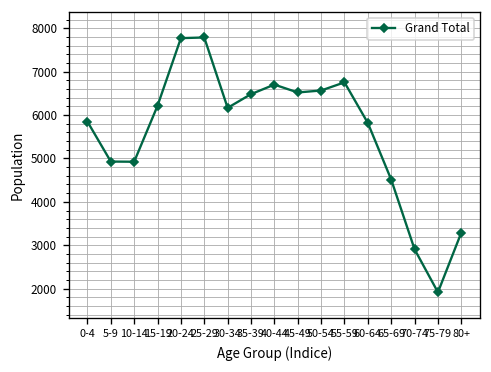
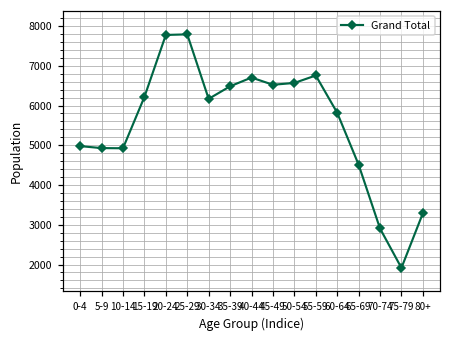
  {
-   "0-4": 5900,
+   "0-4": 5000,
    "5-9": 4900,
    "80+": 3300
  }
